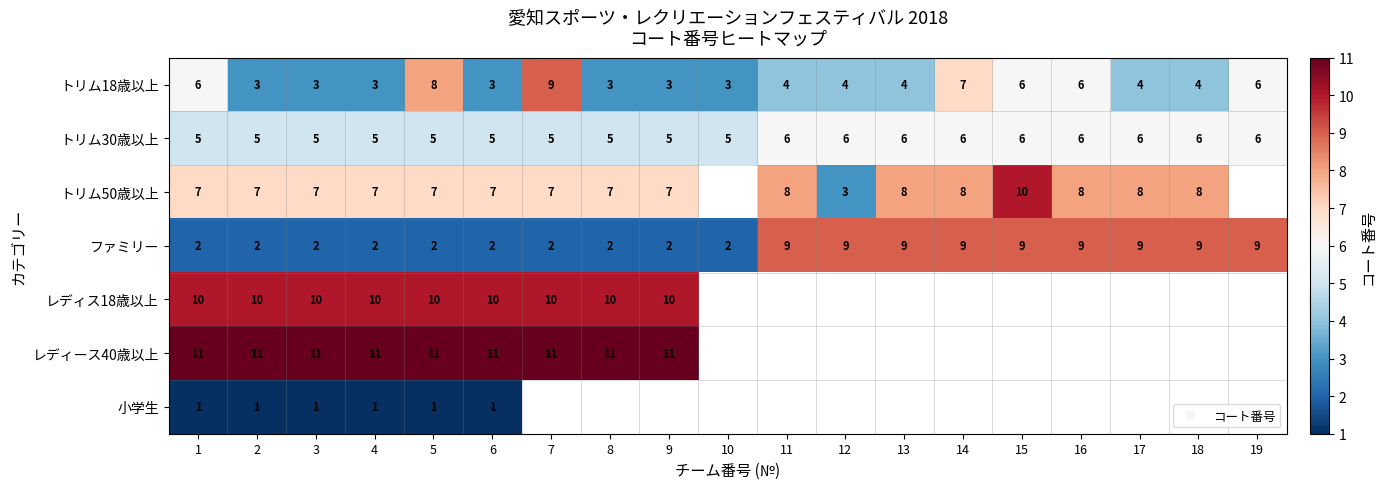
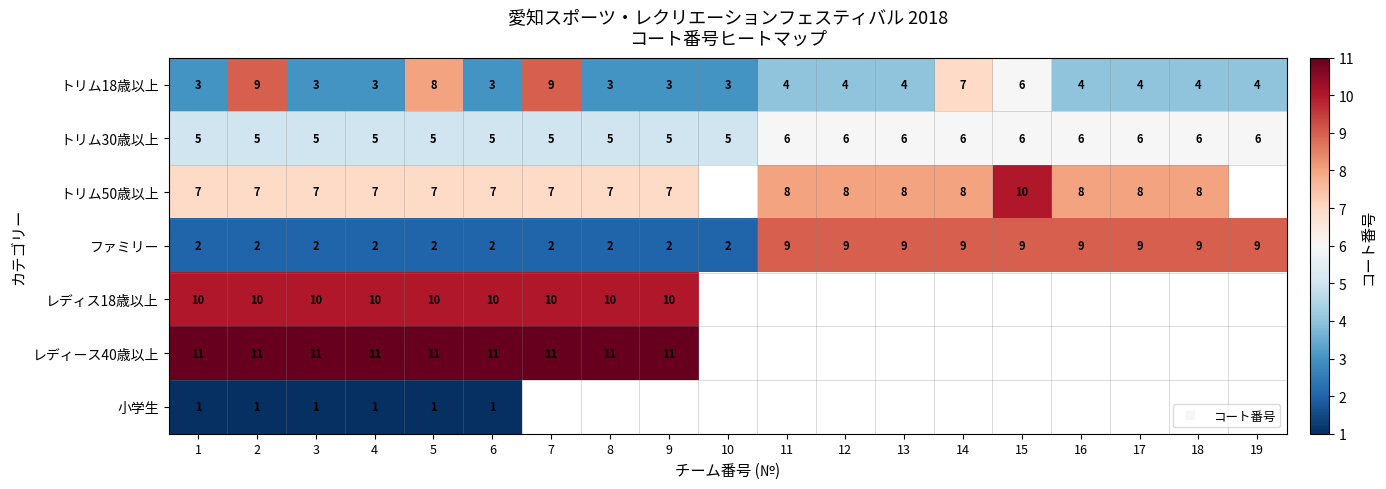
  {
    "トリム18歳以上": {
-     "1": 6,
-     "2": 3,
+     "1": 3,
+     "2": 9,
      "3": 3,
      "4": 3,
      "5": 8,
      "6": 3,
      "7": 9,
      "8": 3,
      "9": 3,
      "10": 3,
      "11": 4,
      "12": 4,
      "13": 4,
      "14": 7,
      "15": 6,
-     "16": 6,
+     "16": 4,
      "17": 4,
      "18": 4,
-     "19": 6
+     "19": 4
    },
    "トリム30歳以上": {
      "1": 5,
      "2": 5,
      "3": 5,
      "4": 5,
      "5": 5,
      "6": 5,
      "7": 5,
      "8": 5,
      "9": 5,
      "10": 5,
      "11": 6,
      "12": 6,
      "13": 6,
      "14": 6,
      "15": 6,
      "16": 6,
      "17": 6,
      "18": 6,
      "19": 6
    },
    "トリム50歳以上": {
      "1": 7,
      "2": 7,
      "3": 7,
      "4": 7,
      "5": 7,
      "6": 7,
      "7": 7,
      "8": 7,
      "9": 7,
      "11": 8,
-     "12": 3,
+     "12": 8,
      "13": 8,
      "14": 8,
      "15": 10,
      "16": 8,
      "17": 8,
      "18": 8
    },
    "ファミリー": {
      "1": 2,
      "2": 2,
      "3": 2,
      "4": 2,
      "5": 2,
      "6": 2,
      "7": 2,
      "8": 2,
      "9": 2,
      "10": 2,
      "11": 9,
      "12": 9,
      "13": 9,
      "14": 9,
      "15": 9,
      "16": 9,
      "17": 9,
      "18": 9,
      "19": 9
    },
    "レディス18歳以上": {
      "1": 10,
      "2": 10,
      "3": 10,
      "4": 10,
      "5": 10,
      "6": 10,
      "7": 10,
      "8": 10,
      "9": 10
    },
    "レディース40歳以上": {
      "1": 11,
      "2": 11,
      "3": 11,
      "4": 11,
      "5": 11,
      "6": 11,
      "7": 11,
      "8": 11,
      "9": 11
    },
    "小学生": {
      "1": 1,
      "2": 1,
      "3": 1,
      "4": 1,
      "5": 1,
      "6": 1
    }
  }
